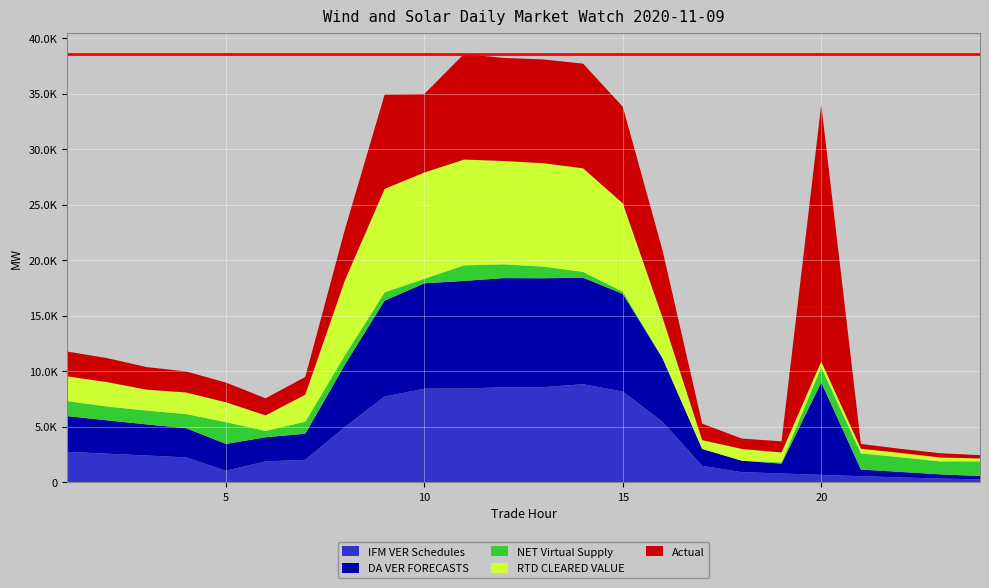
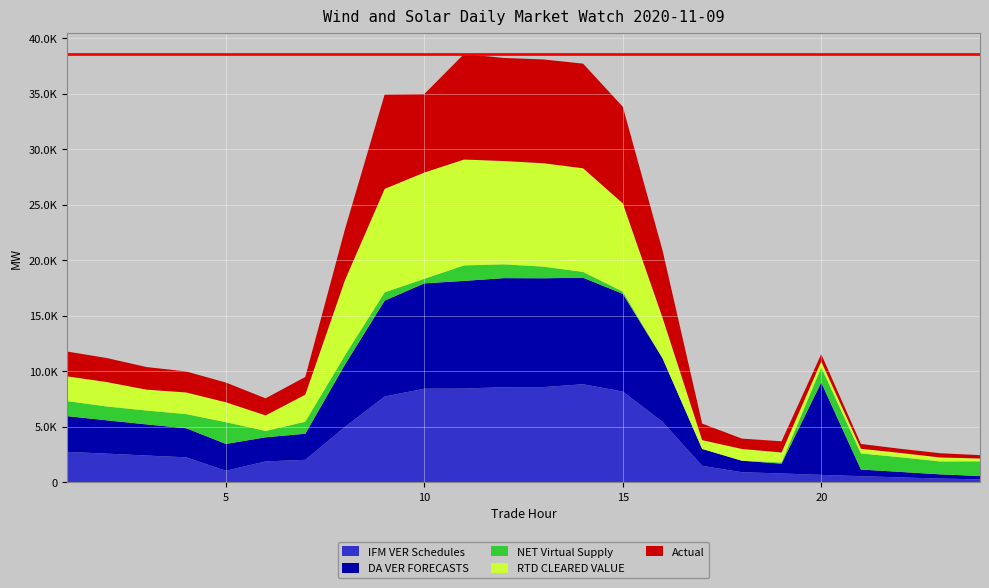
  {
    "Actual": {
      "5": 1800,
      "10": 7100,
      "15": 8700,
-     "20": 23100
+     "20": 700
    }
  }
